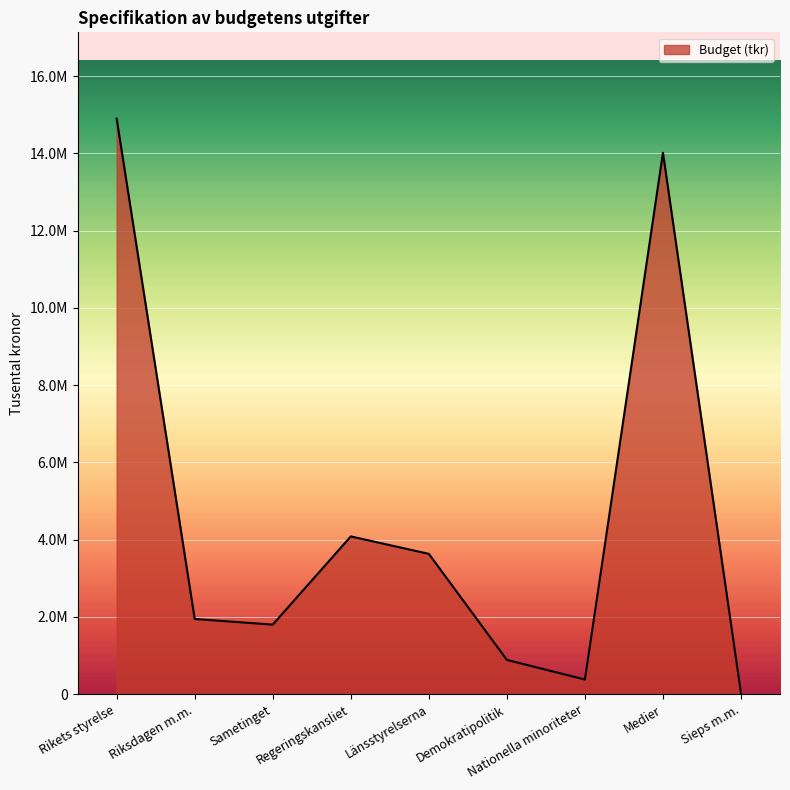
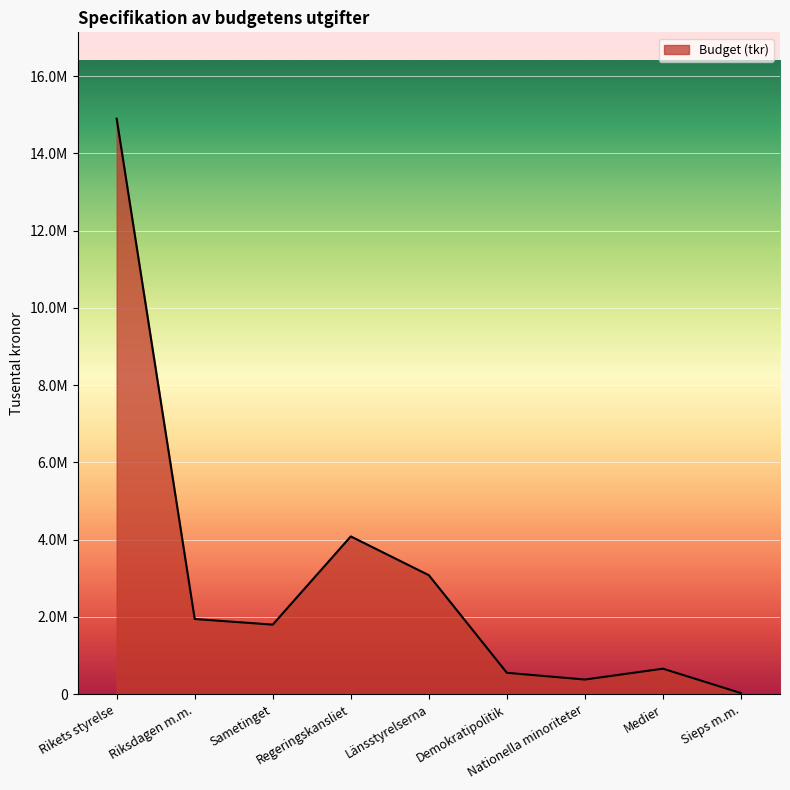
  {
    "Rikets styrelse": 14900000,
    "Riksdagen m.m.": 1900000,
    "Sametinget": 1800000,
    "Regeringskansliet": 4100000,
-   "Länsstyrelserna": 3600000,
-   "Demokratipolitik": 900000,
+   "Länsstyrelserna": 3100000,
+   "Demokratipolitik": 600000,
    "Nationella minoriteter": 400000,
-   "Medier": 14000000,
+   "Medier": 700000,
    "Sieps m.m.": 0
  }
